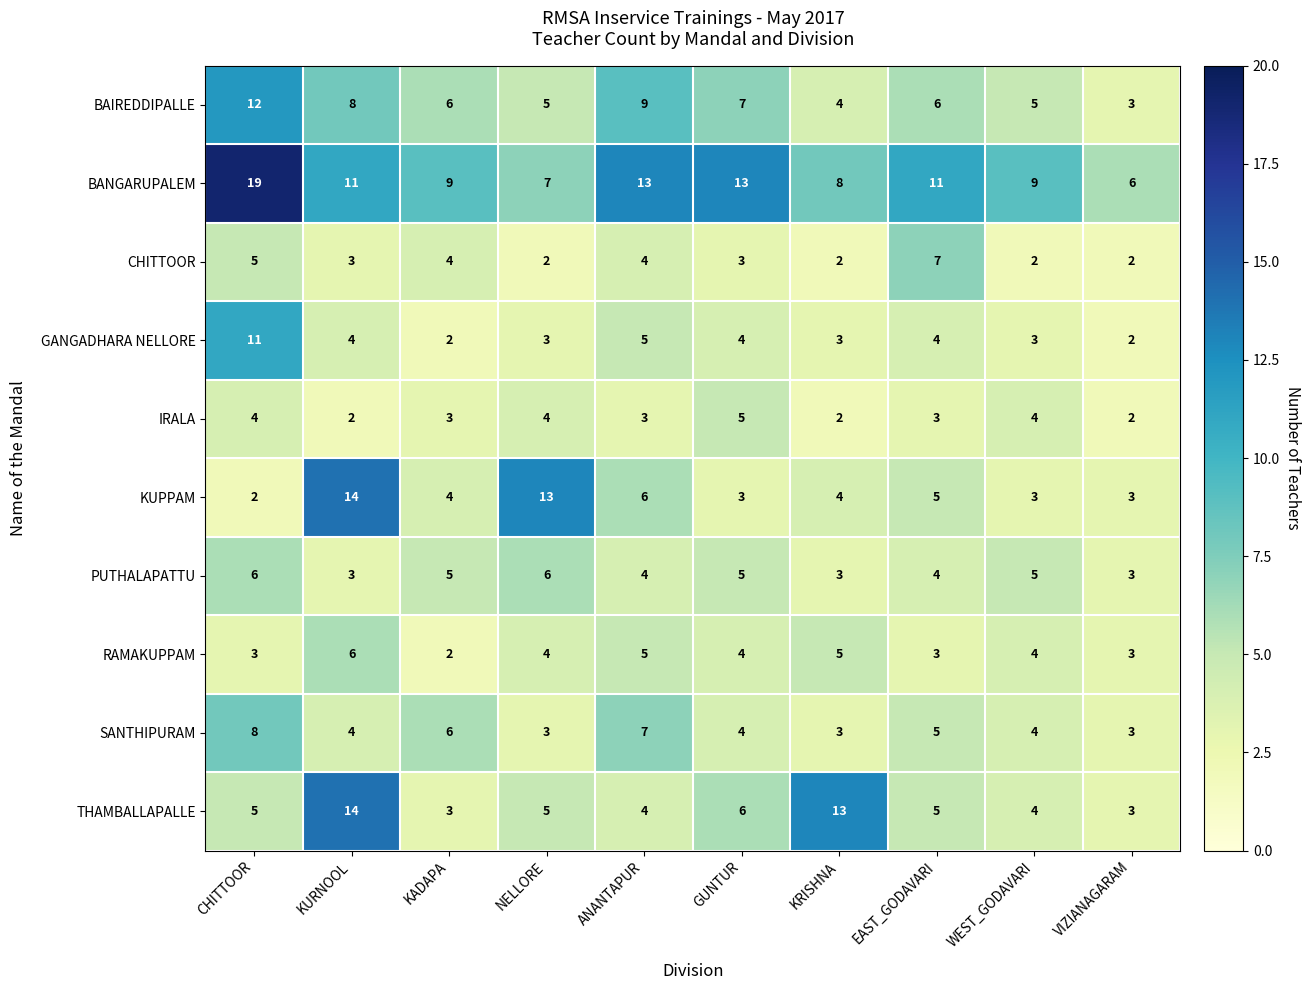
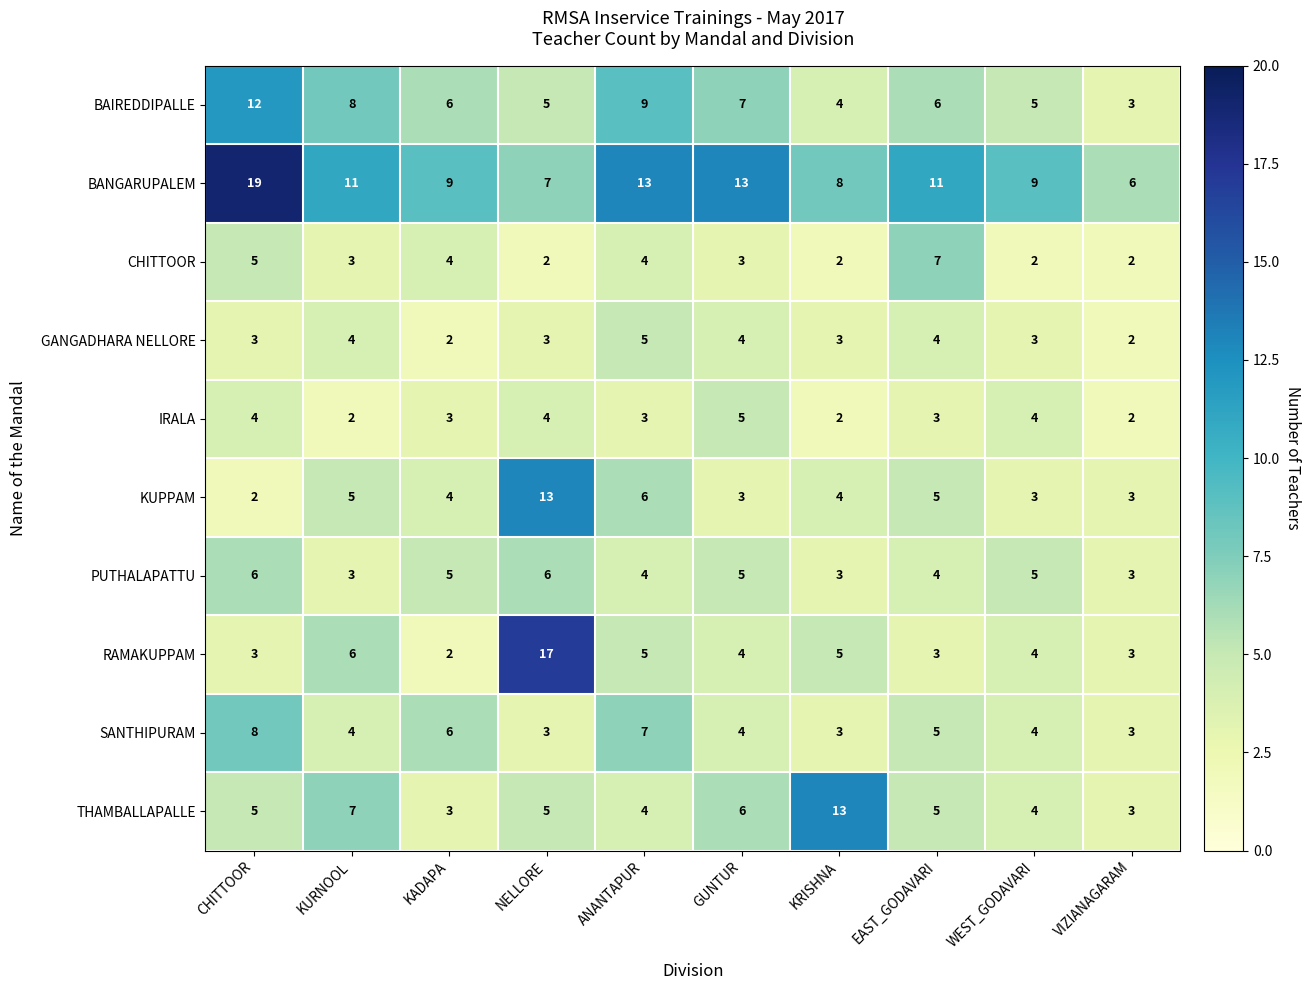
  {
    "BAIREDDIPALLE": {
      "CHITTOOR": 12,
      "KURNOOL": 8,
      "KADAPA": 6,
      "NELLORE": 5,
      "ANANTAPUR": 9,
      "GUNTUR": 7,
      "KRISHNA": 4,
      "EAST_GODAVARI": 6,
      "WEST_GODAVARI": 5,
      "VIZIANAGARAM": 3
    },
    "BANGARUPALEM": {
      "CHITTOOR": 19,
      "KURNOOL": 11,
      "KADAPA": 9,
      "NELLORE": 7,
      "ANANTAPUR": 13,
      "GUNTUR": 13,
      "KRISHNA": 8,
      "EAST_GODAVARI": 11,
      "WEST_GODAVARI": 9,
      "VIZIANAGARAM": 6
    },
    "CHITTOOR": {
      "CHITTOOR": 5,
      "KURNOOL": 3,
      "KADAPA": 4,
      "NELLORE": 2,
      "ANANTAPUR": 4,
      "GUNTUR": 3,
      "KRISHNA": 2,
      "EAST_GODAVARI": 7,
      "WEST_GODAVARI": 2,
      "VIZIANAGARAM": 2
    },
    "GANGADHARA NELLORE": {
-     "CHITTOOR": 11,
+     "CHITTOOR": 3,
      "KURNOOL": 4,
      "KADAPA": 2,
      "NELLORE": 3,
      "ANANTAPUR": 5,
      "GUNTUR": 4,
      "KRISHNA": 3,
      "EAST_GODAVARI": 4,
      "WEST_GODAVARI": 3,
      "VIZIANAGARAM": 2
    },
    "IRALA": {
      "CHITTOOR": 4,
      "KURNOOL": 2,
      "KADAPA": 3,
      "NELLORE": 4,
      "ANANTAPUR": 3,
      "GUNTUR": 5,
      "KRISHNA": 2,
      "EAST_GODAVARI": 3,
      "WEST_GODAVARI": 4,
      "VIZIANAGARAM": 2
    },
    "KUPPAM": {
      "CHITTOOR": 2,
-     "KURNOOL": 14,
+     "KURNOOL": 5,
      "KADAPA": 4,
      "NELLORE": 13,
      "ANANTAPUR": 6,
      "GUNTUR": 3,
      "KRISHNA": 4,
      "EAST_GODAVARI": 5,
      "WEST_GODAVARI": 3,
      "VIZIANAGARAM": 3
    },
    "PUTHALAPATTU": {
      "CHITTOOR": 6,
      "KURNOOL": 3,
      "KADAPA": 5,
      "NELLORE": 6,
      "ANANTAPUR": 4,
      "GUNTUR": 5,
      "KRISHNA": 3,
      "EAST_GODAVARI": 4,
      "WEST_GODAVARI": 5,
      "VIZIANAGARAM": 3
    },
    "RAMAKUPPAM": {
      "CHITTOOR": 3,
      "KURNOOL": 6,
      "KADAPA": 2,
-     "NELLORE": 4,
+     "NELLORE": 17,
      "ANANTAPUR": 5,
      "GUNTUR": 4,
      "KRISHNA": 5,
      "EAST_GODAVARI": 3,
      "WEST_GODAVARI": 4,
      "VIZIANAGARAM": 3
    },
    "SANTHIPURAM": {
      "CHITTOOR": 8,
      "KURNOOL": 4,
      "KADAPA": 6,
      "NELLORE": 3,
      "ANANTAPUR": 7,
      "GUNTUR": 4,
      "KRISHNA": 3,
      "EAST_GODAVARI": 5,
      "WEST_GODAVARI": 4,
      "VIZIANAGARAM": 3
    },
    "THAMBALLAPALLE": {
      "CHITTOOR": 5,
-     "KURNOOL": 14,
+     "KURNOOL": 7,
      "KADAPA": 3,
      "NELLORE": 5,
      "ANANTAPUR": 4,
      "GUNTUR": 6,
      "KRISHNA": 13,
      "EAST_GODAVARI": 5,
      "WEST_GODAVARI": 4,
      "VIZIANAGARAM": 3
    }
  }
